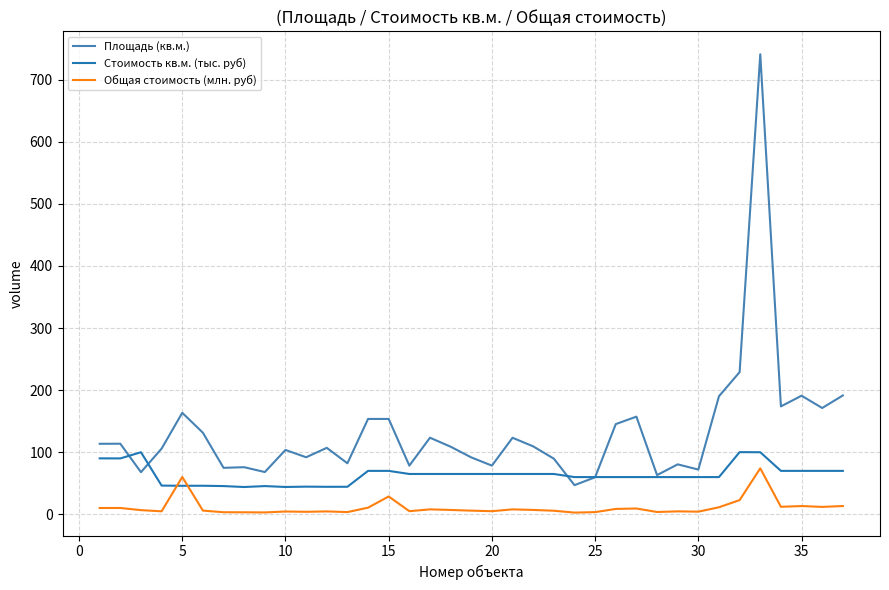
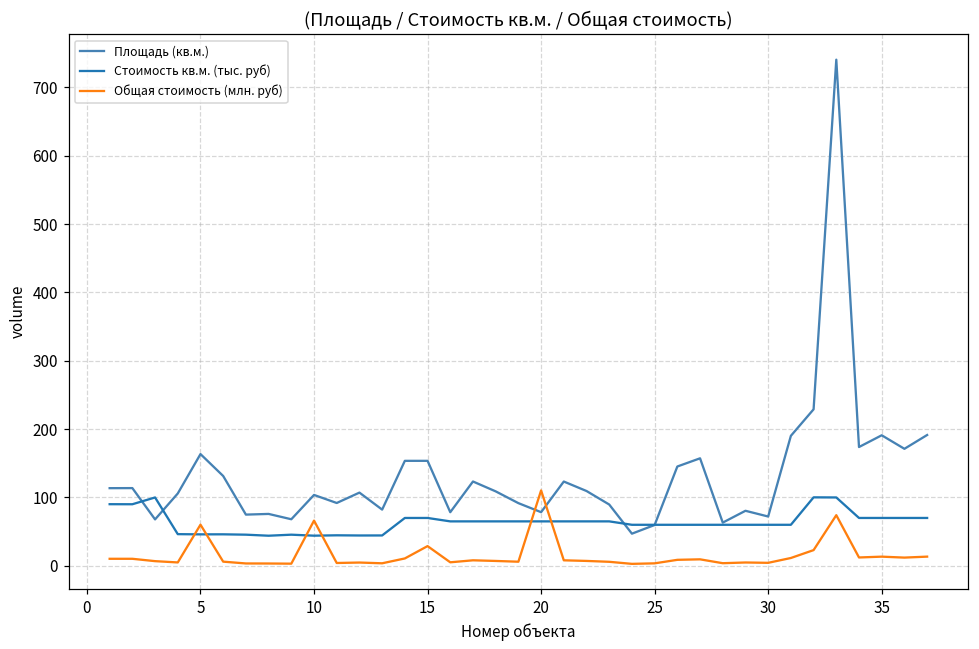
  {
    "Общая стоимость (млн. руб)": {
      "5": 60,
-     "10": 0,
+     "10": 70,
      "15": 30,
-     "20": 10,
+     "20": 110,
      "25": 0,
      "30": 0,
      "35": 10
    }
  }
